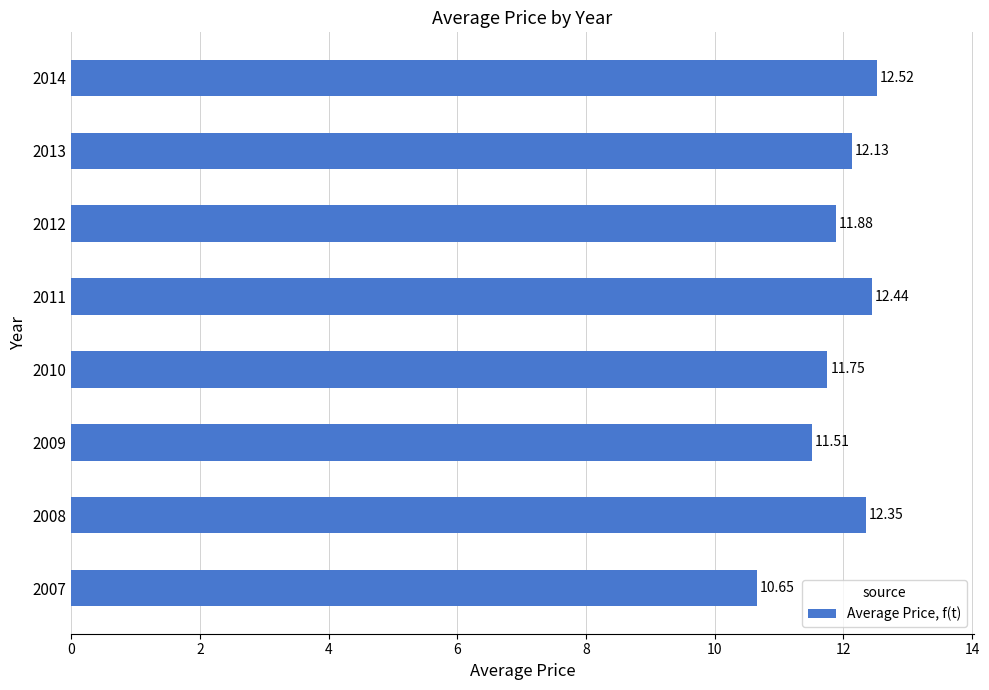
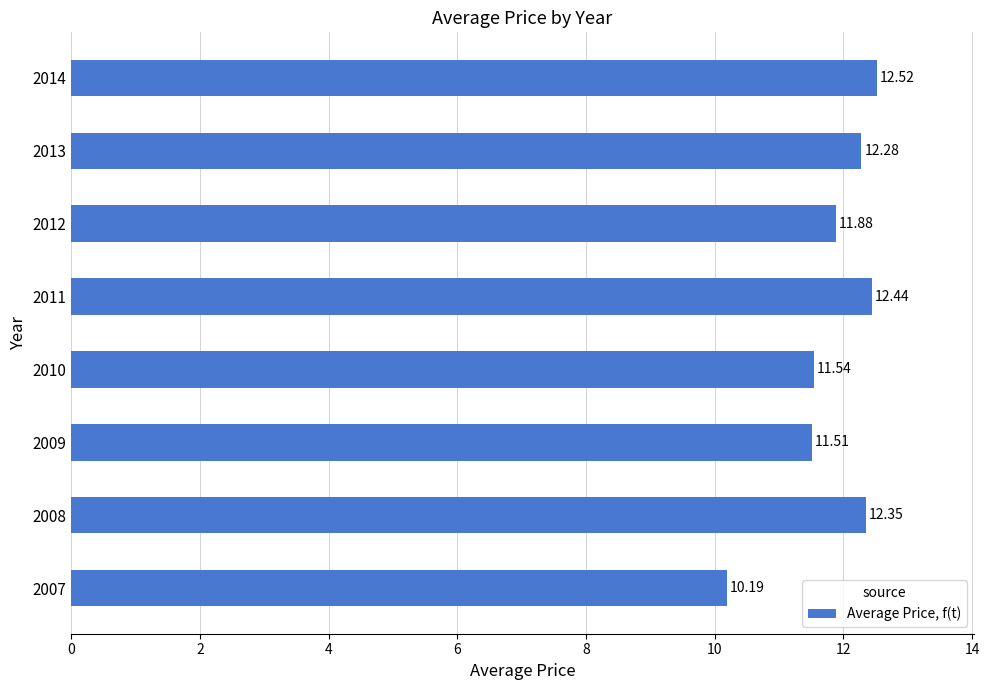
  {
    "2014": 12.52,
-   "2013": 12.13,
+   "2013": 12.28,
    "2012": 11.88,
    "2011": 12.44,
-   "2010": 11.75,
+   "2010": 11.54,
    "2009": 11.51,
    "2008": 12.35,
-   "2007": 10.65
+   "2007": 10.19
  }
